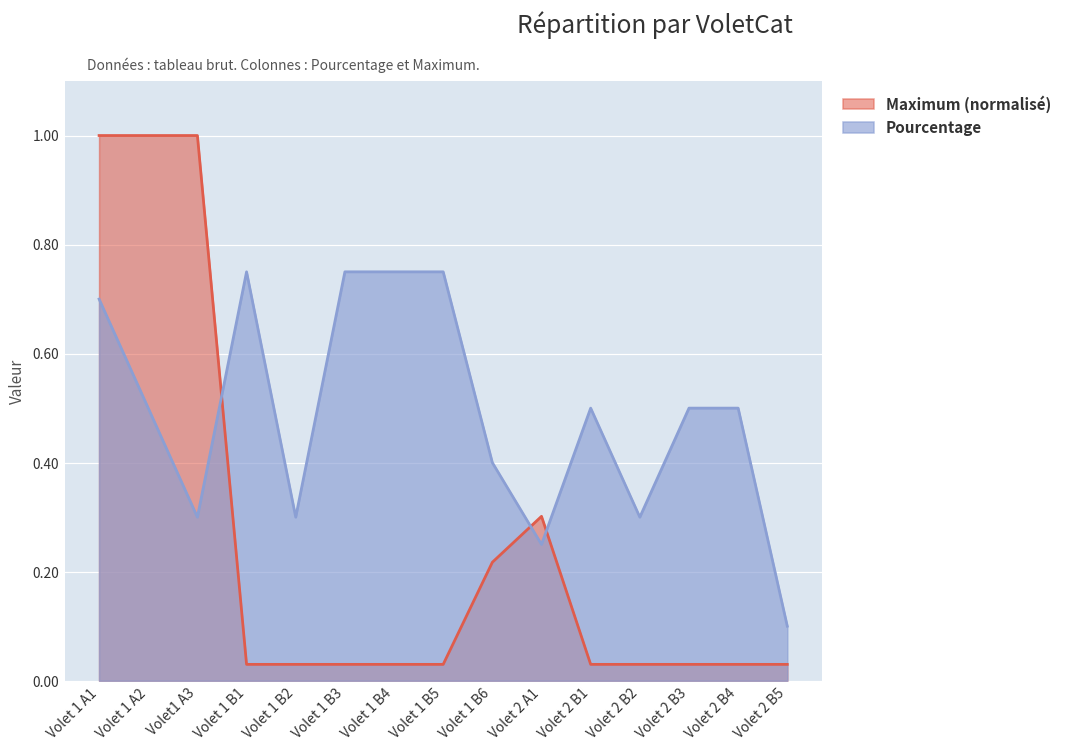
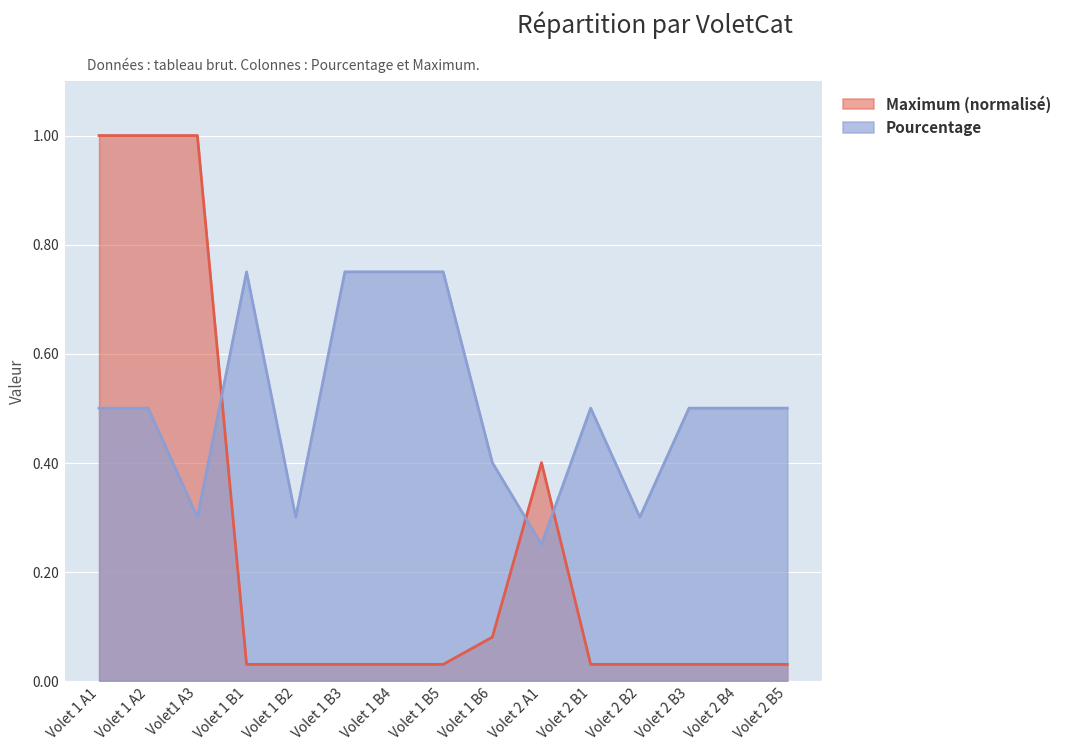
  {
    "Maximum (normalisé)": {
      "Volet 1 A1": 1.00,
      "Volet 1 A2": 1.00,
      "Volet1 A3": 1.00,
      "Volet 1 B1": 0.03,
      "Volet 1 B2": 0.03,
      "Volet 1 B3": 0.03,
      "Volet 1 B4": 0.03,
      "Volet 1 B5": 0.03,
-     "Volet 1 B6": 0.22,
-     "Volet 2 A1": 0.30,
+     "Volet 1 B6": 0.08,
+     "Volet 2 A1": 0.40,
      "Volet 2 B1": 0.03,
      "Volet 2 B2": 0.03,
      "Volet 2 B3": 0.03,
      "Volet 2 B4": 0.03,
      "Volet 2 B5": 0.03
    },
    "Pourcentage": {
-     "Volet 1 A1": 0.7,
+     "Volet 1 A1": 0.5,
      "Volet 1 A2": 0.5,
      "Volet1 A3": 0.3,
      "Volet 1 B1": 0.75,
      "Volet 1 B2": 0.3,
      "Volet 1 B3": 0.75,
      "Volet 1 B4": 0.75,
      "Volet 1 B5": 0.75,
      "Volet 1 B6": 0.4,
      "Volet 2 A1": 0.25,
      "Volet 2 B1": 0.5,
      "Volet 2 B2": 0.3,
      "Volet 2 B3": 0.5,
      "Volet 2 B4": 0.5,
-     "Volet 2 B5": 0.1
+     "Volet 2 B5": 0.5
    }
  }
